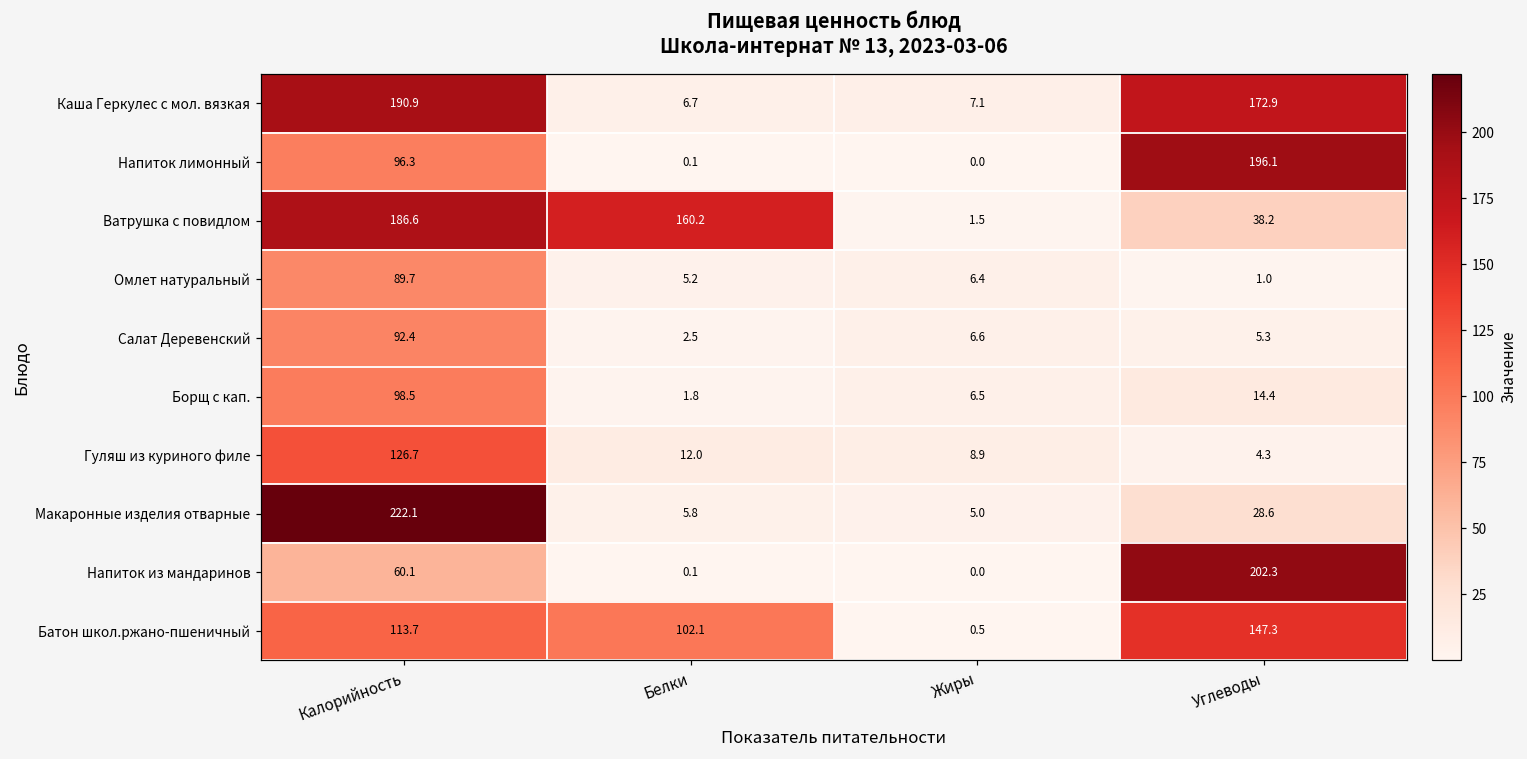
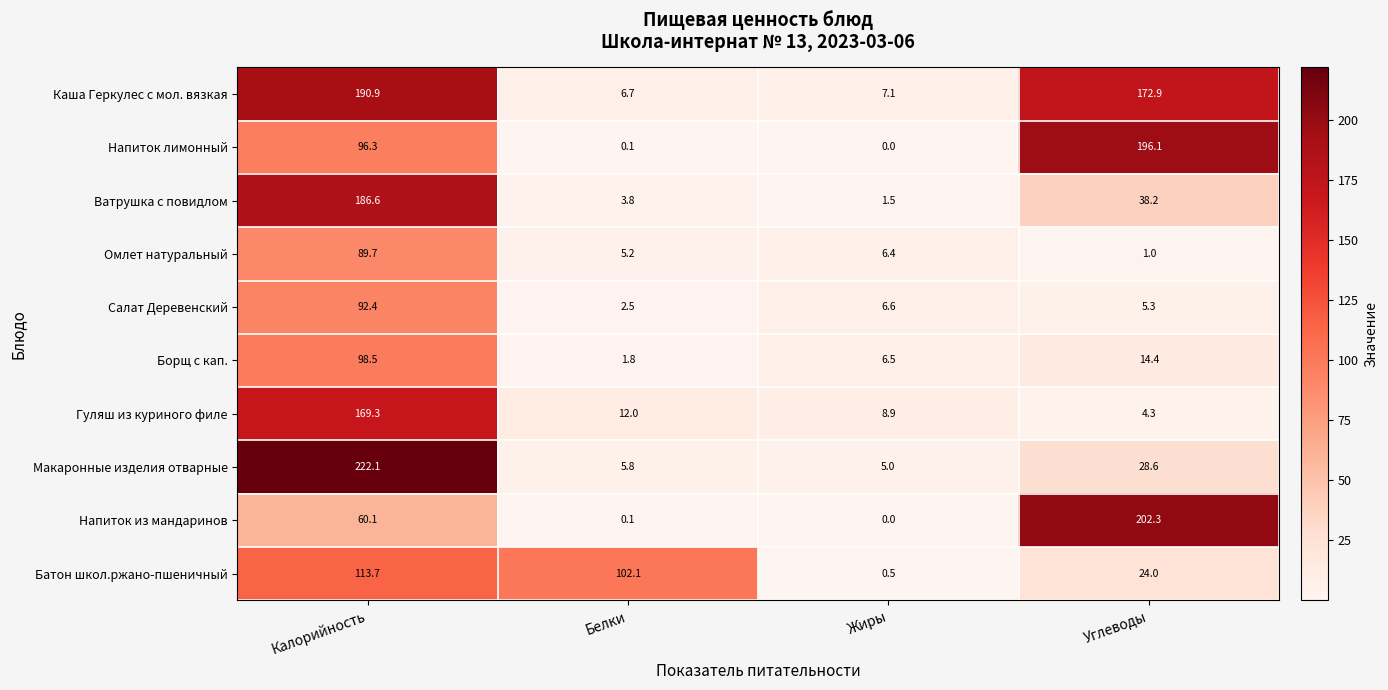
  {
    "Каша Геркулес с мол. вязкая": {
      "Калорийность": 190.9,
      "Белки": 6.7,
      "Жиры": 7.1,
      "Углеводы": 172.9
    },
    "Напиток лимонный": {
      "Калорийность": 96.3,
      "Белки": 0.1,
      "Жиры": 0.0,
      "Углеводы": 196.1
    },
    "Ватрушка с повидлом": {
      "Калорийность": 186.6,
-     "Белки": 160.2,
+     "Белки": 3.8,
      "Жиры": 1.5,
      "Углеводы": 38.2
    },
    "Омлет натуральный": {
      "Калорийность": 89.7,
      "Белки": 5.2,
      "Жиры": 6.4,
      "Углеводы": 1.0
    },
    "Салат Деревенский": {
      "Калорийность": 92.4,
      "Белки": 2.5,
      "Жиры": 6.6,
      "Углеводы": 5.3
    },
    "Борщ с кап.": {
      "Калорийность": 98.5,
      "Белки": 1.8,
      "Жиры": 6.5,
      "Углеводы": 14.4
    },
    "Гуляш из куриного филе": {
-     "Калорийность": 126.7,
+     "Калорийность": 169.3,
      "Белки": 12.0,
      "Жиры": 8.9,
      "Углеводы": 4.3
    },
    "Макаронные изделия отварные": {
      "Калорийность": 222.1,
      "Белки": 5.8,
      "Жиры": 5.0,
      "Углеводы": 28.6
    },
    "Напиток из мандаринов": {
      "Калорийность": 60.1,
      "Белки": 0.1,
      "Жиры": 0.0,
      "Углеводы": 202.3
    },
    "Батон школ.ржано-пшеничный": {
      "Калорийность": 113.7,
      "Белки": 102.1,
      "Жиры": 0.5,
-     "Углеводы": 147.3
+     "Углеводы": 24.0
    }
  }
